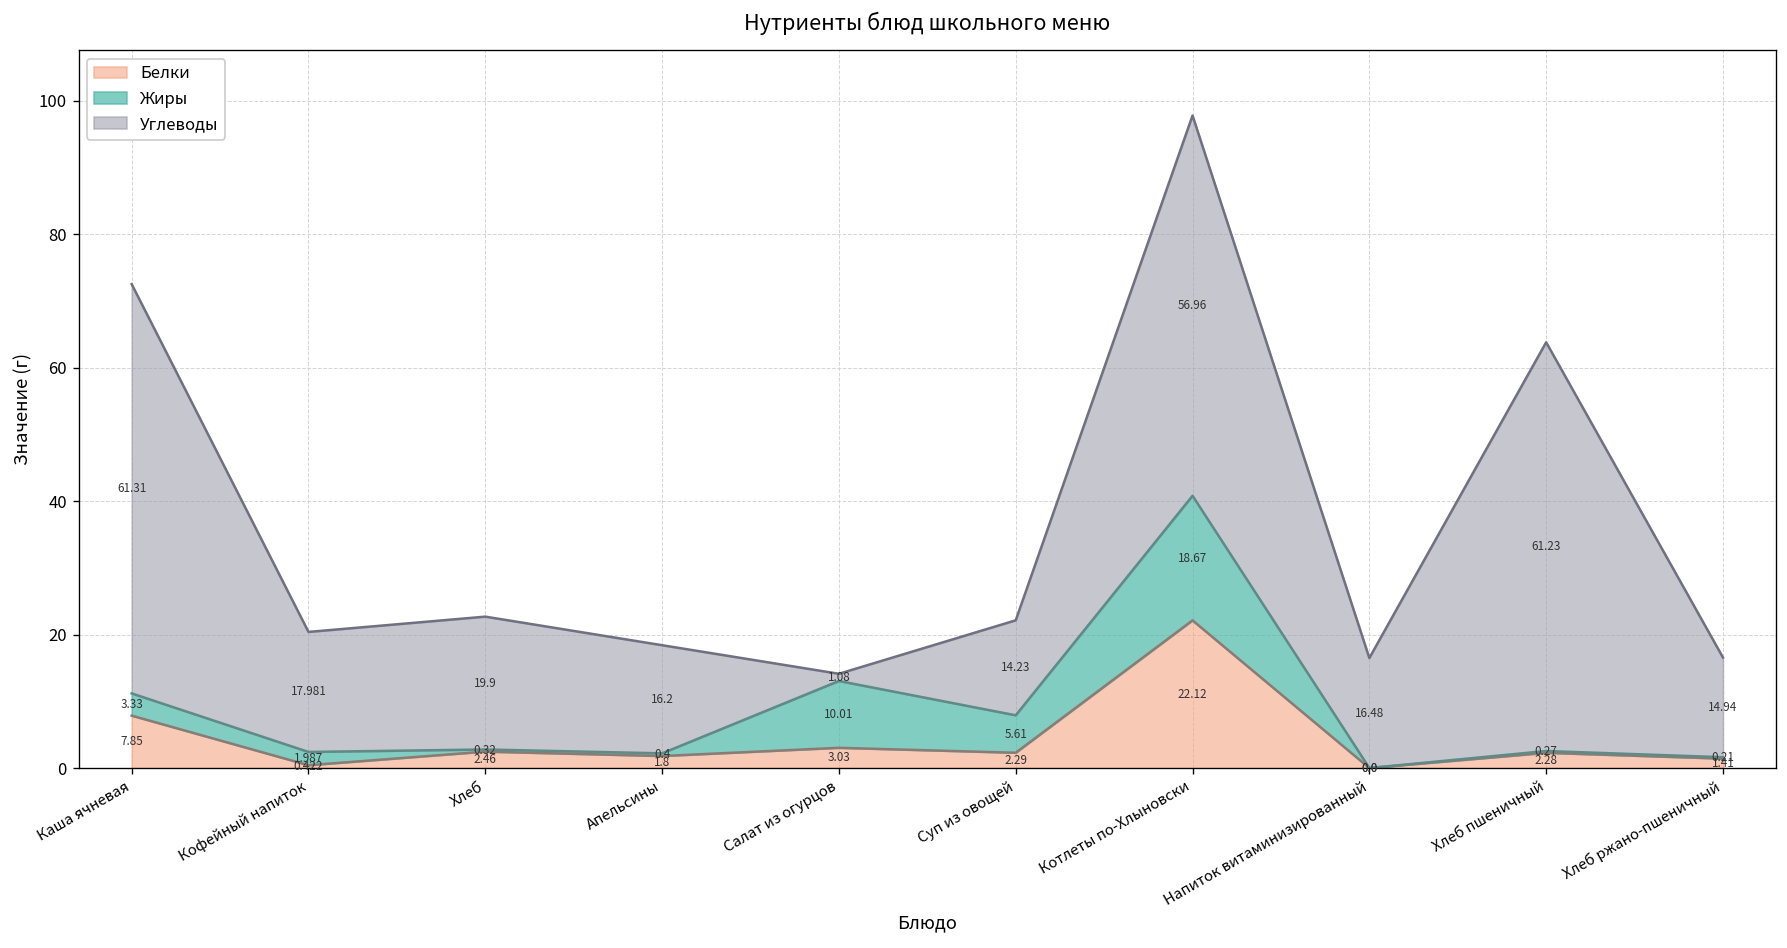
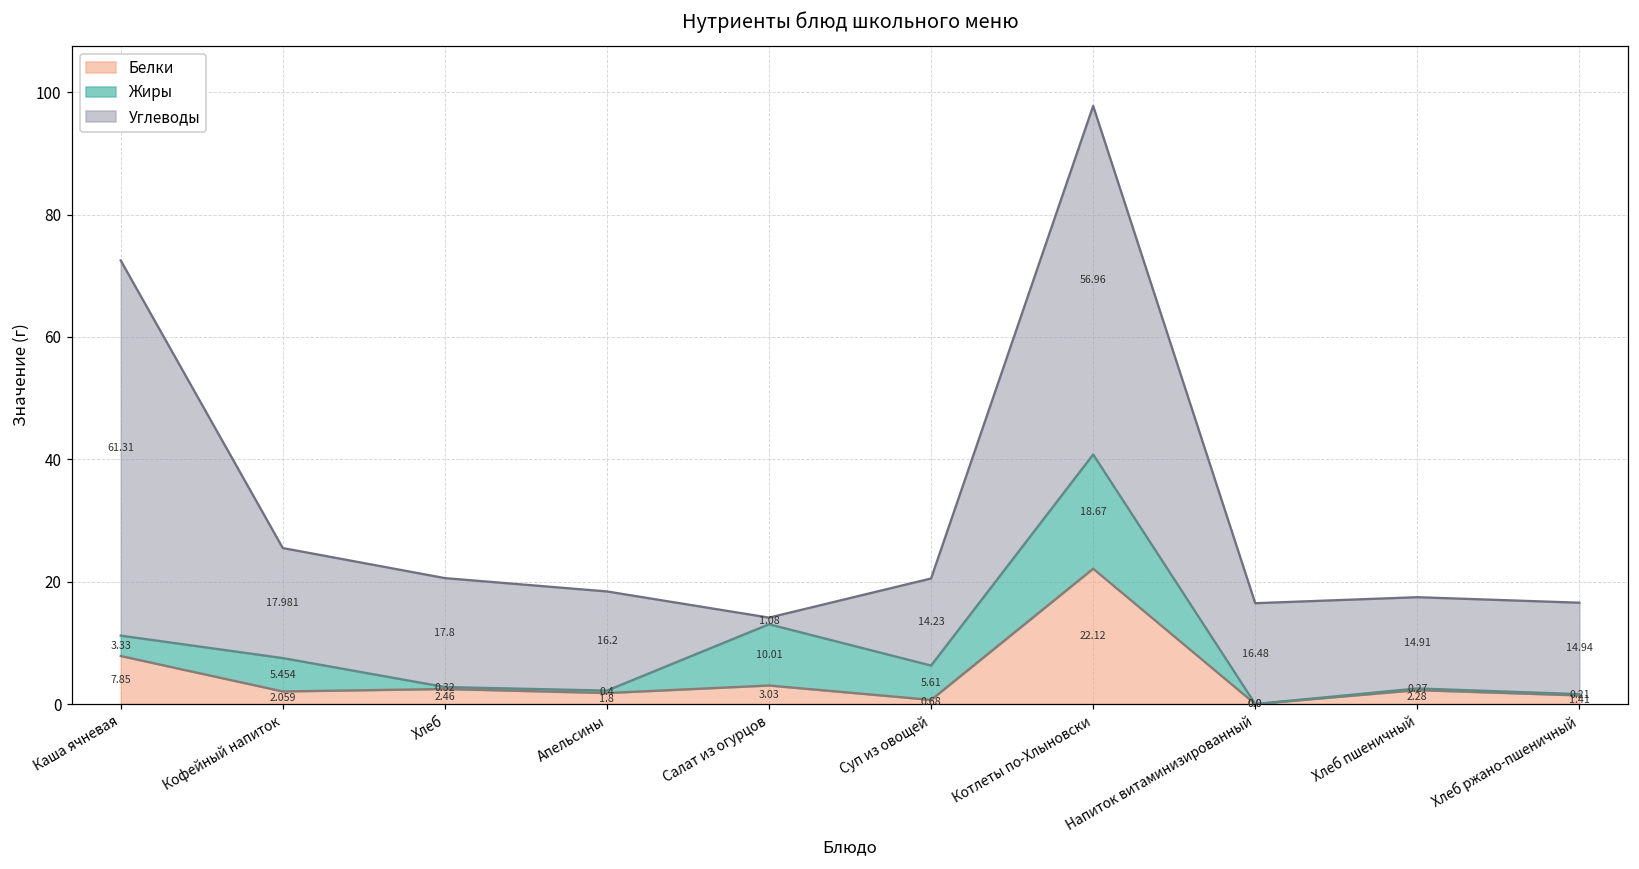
  {
    "Белки": {
      "Каша ячневая": 7.85,
-     "Кофейный напиток": 0.422,
+     "Кофейный напиток": 2.059,
      "Салат из огурцов": 3.03,
-     "Суп из овощей": 2.29
+     "Суп из овощей": 0.68
    },
    "Жиры": {
      "Каша ячневая": 3.33,
-     "Кофейный напиток": 1.987,
+     "Кофейный напиток": 5.454,
      "Салат из огурцов": 10.01,
      "Суп из овощей": 5.61
    },
    "Углеводы": {
-     "Хлеб": 19.9,
-     "Хлеб пшеничный": 61.23
+     "Хлеб": 17.8,
+     "Хлеб пшеничный": 14.91
    }
  }
